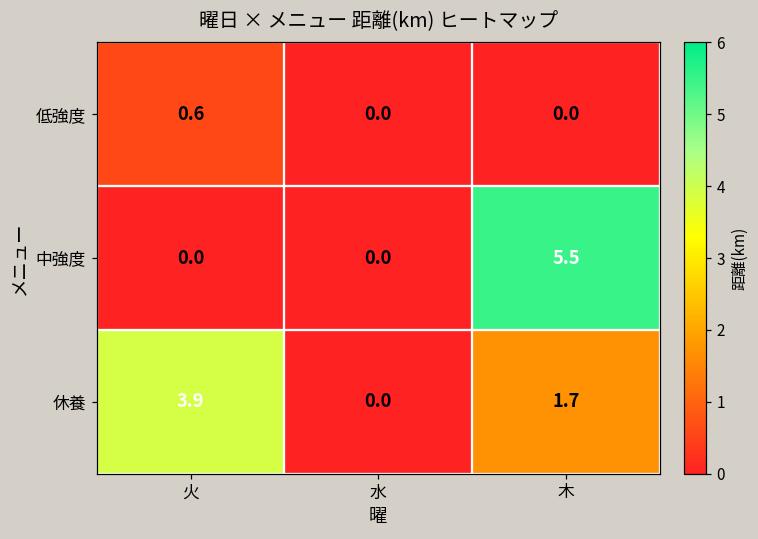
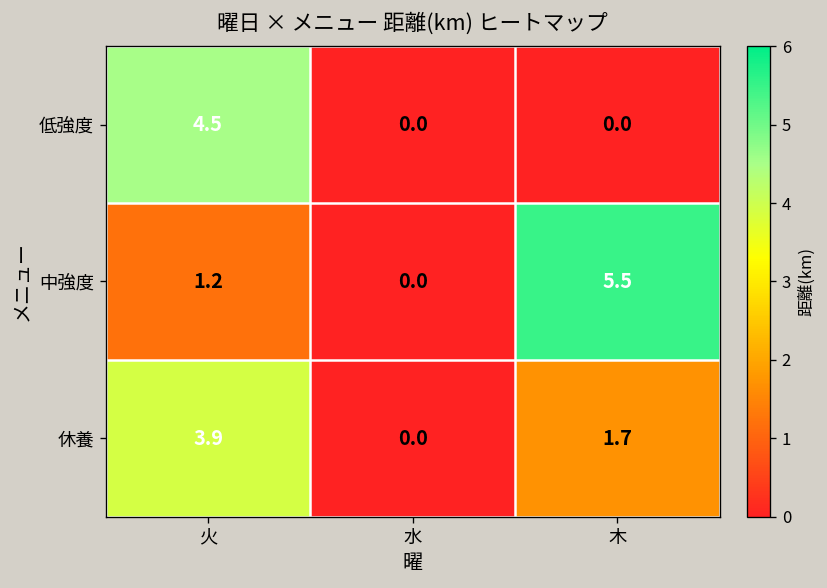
  {
    "低強度": {
-     "火": 0.6,
+     "火": 4.5,
      "水": 0.0,
      "木": 0.0
    },
    "中強度": {
-     "火": 0.0,
+     "火": 1.2,
      "水": 0.0,
      "木": 5.5
    },
    "休養": {
      "火": 3.9,
      "水": 0.0,
      "木": 1.7
    }
  }
